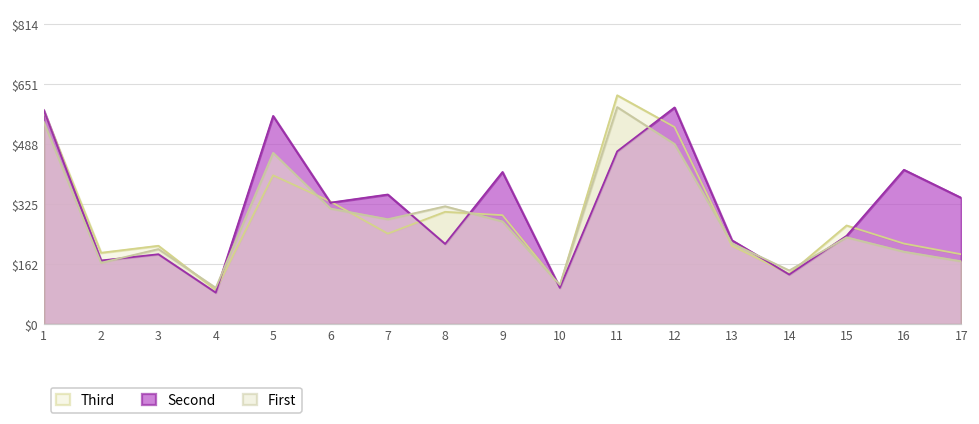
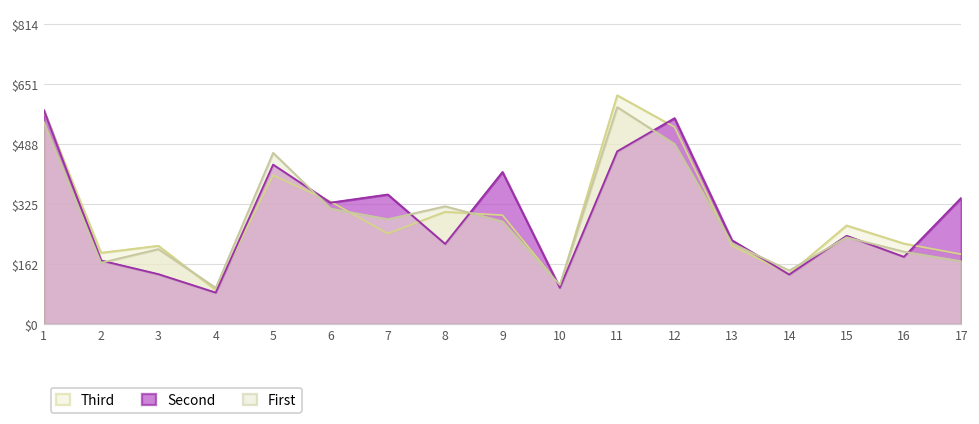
  {
    "Second": {
-     "3": "$190",
-     "5": "$570",
+     "3": "$140",
+     "5": "$430",
      "7": "$350",
      "8": "$220",
      "9": "$410",
      "11": "$470",
-     "12": "$590",
+     "12": "$560",
      "13": "$230",
-     "16": "$420",
+     "16": "$180",
      "17": "$340"
    }
  }
